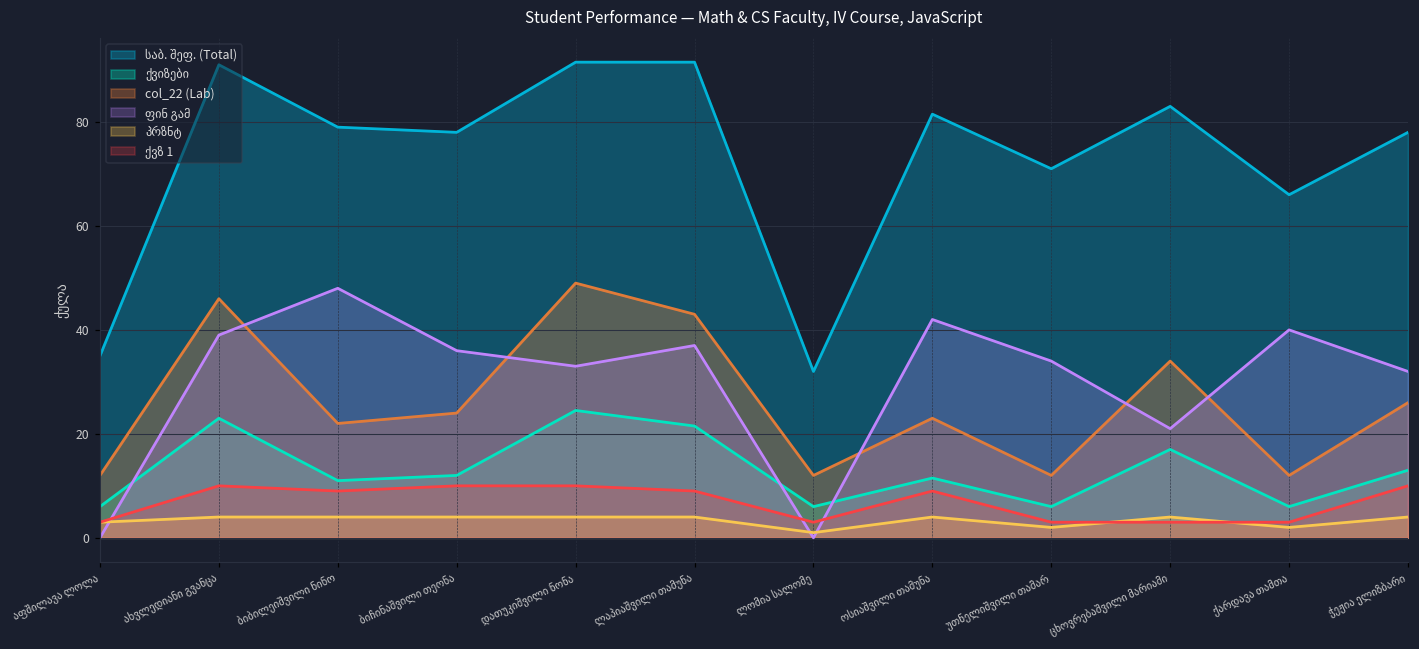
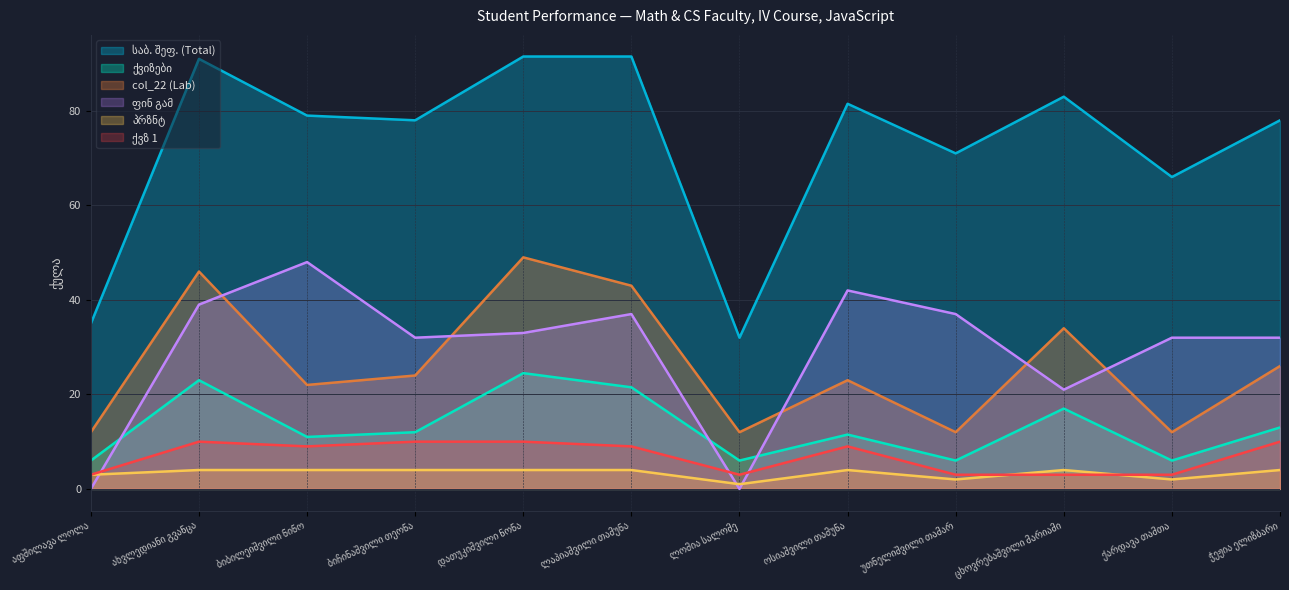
  {
    "ფინ გამ": {
      "აფშილავა ლოლა": 0,
      "ახვლედიანი გვანცა": 39,
      "ბიბილეიშვილი ნინო": 48,
-     "ბიჩინაშვილი თეონა": 36,
+     "ბიჩინაშვილი თეონა": 32,
      "დათუკიშვილი ნონა": 33,
      "ლაპიაშვილი თამუნა": 37,
      "ლომია სალომე": 0,
      "ოსიაშვილი თამუნა": 42,
-     "უთნელიშვილი თამარ": 34,
+     "უთნელიშვილი თამარ": 37,
      "ცხოვრებაშვილი მარიამი": 21,
-     "ქარდავა თამთა": 40,
+     "ქარდავა თამთა": 32,
      "ჭეჟია ელიზბარი": 32
    }
  }
